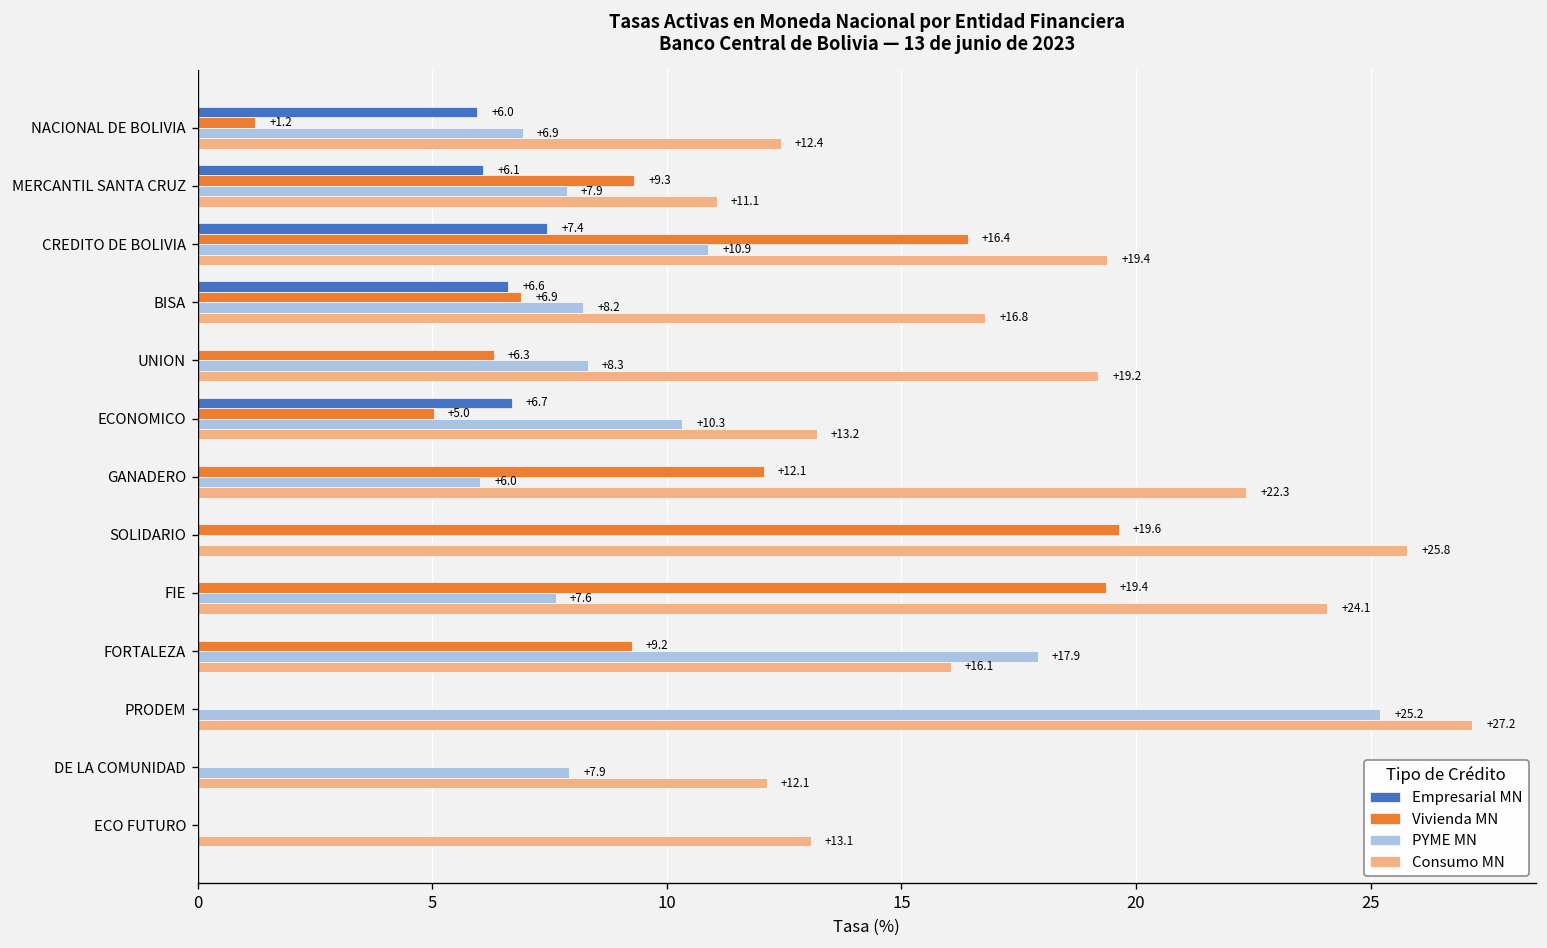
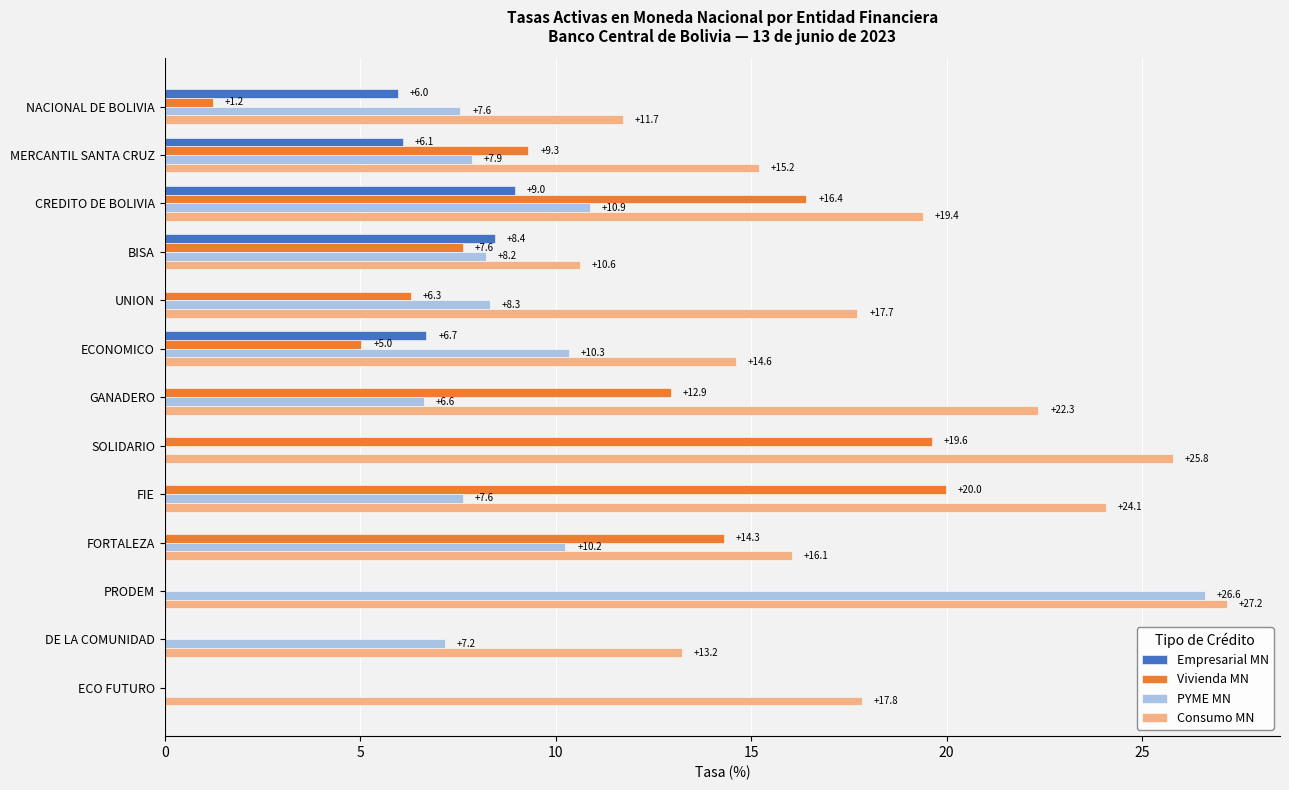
  {
    "Empresarial MN": {
      "NACIONAL DE BOLIVIA": "+6.0",
      "MERCANTIL SANTA CRUZ": "+6.1",
-     "CREDITO DE BOLIVIA": "+7.4",
-     "BISA": "+6.6",
+     "CREDITO DE BOLIVIA": "+9.0",
+     "BISA": "+8.4",
      "ECONOMICO": "+6.7"
    },
    "Vivienda MN": {
      "NACIONAL DE BOLIVIA": "+1.2",
      "MERCANTIL SANTA CRUZ": "+9.3",
      "CREDITO DE BOLIVIA": "+16.4",
-     "BISA": "+6.9",
+     "BISA": "+7.6",
      "UNION": "+6.3",
      "ECONOMICO": "+5.0",
-     "GANADERO": "+12.1",
+     "GANADERO": "+12.9",
      "SOLIDARIO": "+19.6",
-     "FIE": "+19.4",
-     "FORTALEZA": "+9.2"
+     "FIE": "+20.0",
+     "FORTALEZA": "+14.3"
    },
    "PYME MN": {
-     "NACIONAL DE BOLIVIA": "+6.9",
+     "NACIONAL DE BOLIVIA": "+7.6",
      "MERCANTIL SANTA CRUZ": "+7.9",
      "CREDITO DE BOLIVIA": "+10.9",
      "BISA": "+8.2",
      "UNION": "+8.3",
      "ECONOMICO": "+10.3",
-     "GANADERO": "+6.0",
+     "GANADERO": "+6.6",
      "FIE": "+7.6",
-     "FORTALEZA": "+17.9",
-     "PRODEM": "+25.2",
-     "DE LA COMUNIDAD": "+7.9"
+     "FORTALEZA": "+10.2",
+     "PRODEM": "+26.6",
+     "DE LA COMUNIDAD": "+7.2"
    },
    "Consumo MN": {
-     "NACIONAL DE BOLIVIA": "+12.4",
-     "MERCANTIL SANTA CRUZ": "+11.1",
+     "NACIONAL DE BOLIVIA": "+11.7",
+     "MERCANTIL SANTA CRUZ": "+15.2",
      "CREDITO DE BOLIVIA": "+19.4",
-     "BISA": "+16.8",
-     "UNION": "+19.2",
-     "ECONOMICO": "+13.2",
+     "BISA": "+10.6",
+     "UNION": "+17.7",
+     "ECONOMICO": "+14.6",
      "GANADERO": "+22.3",
      "SOLIDARIO": "+25.8",
      "FIE": "+24.1",
      "FORTALEZA": "+16.1",
      "PRODEM": "+27.2",
-     "DE LA COMUNIDAD": "+12.1",
-     "ECO FUTURO": "+13.1"
+     "DE LA COMUNIDAD": "+13.2",
+     "ECO FUTURO": "+17.8"
    }
  }
